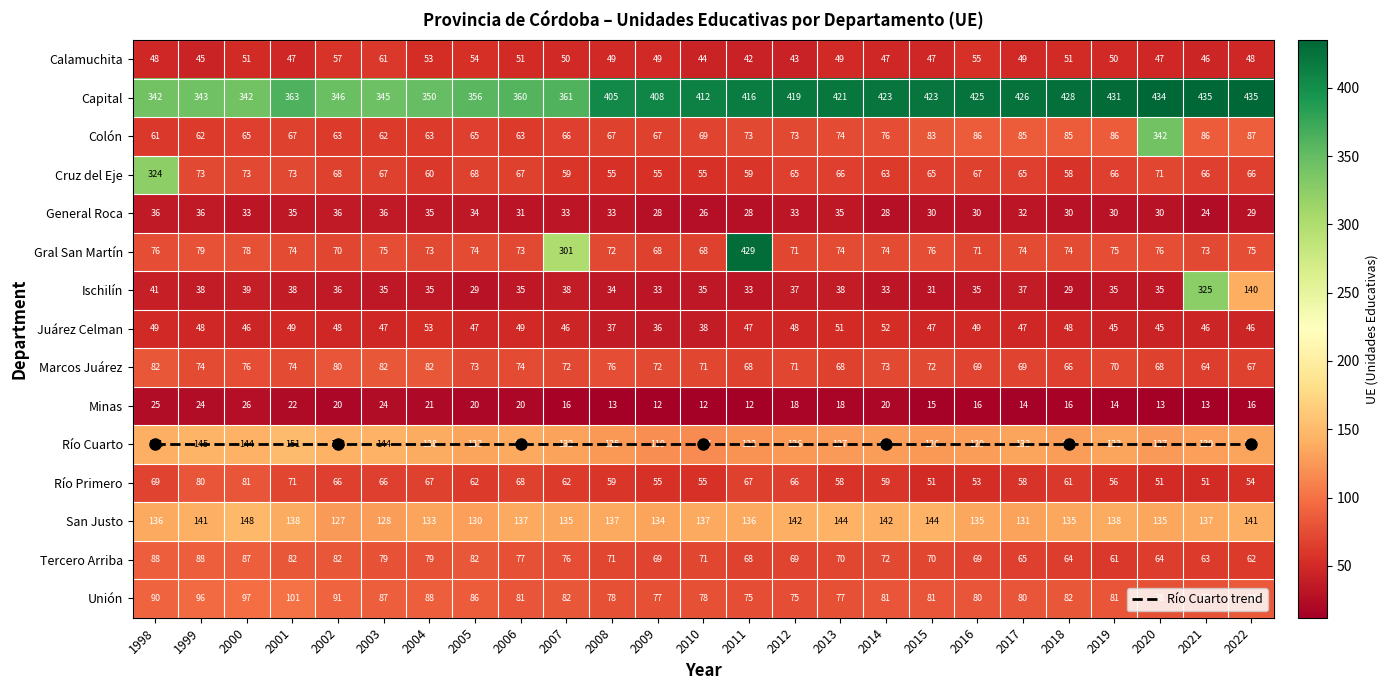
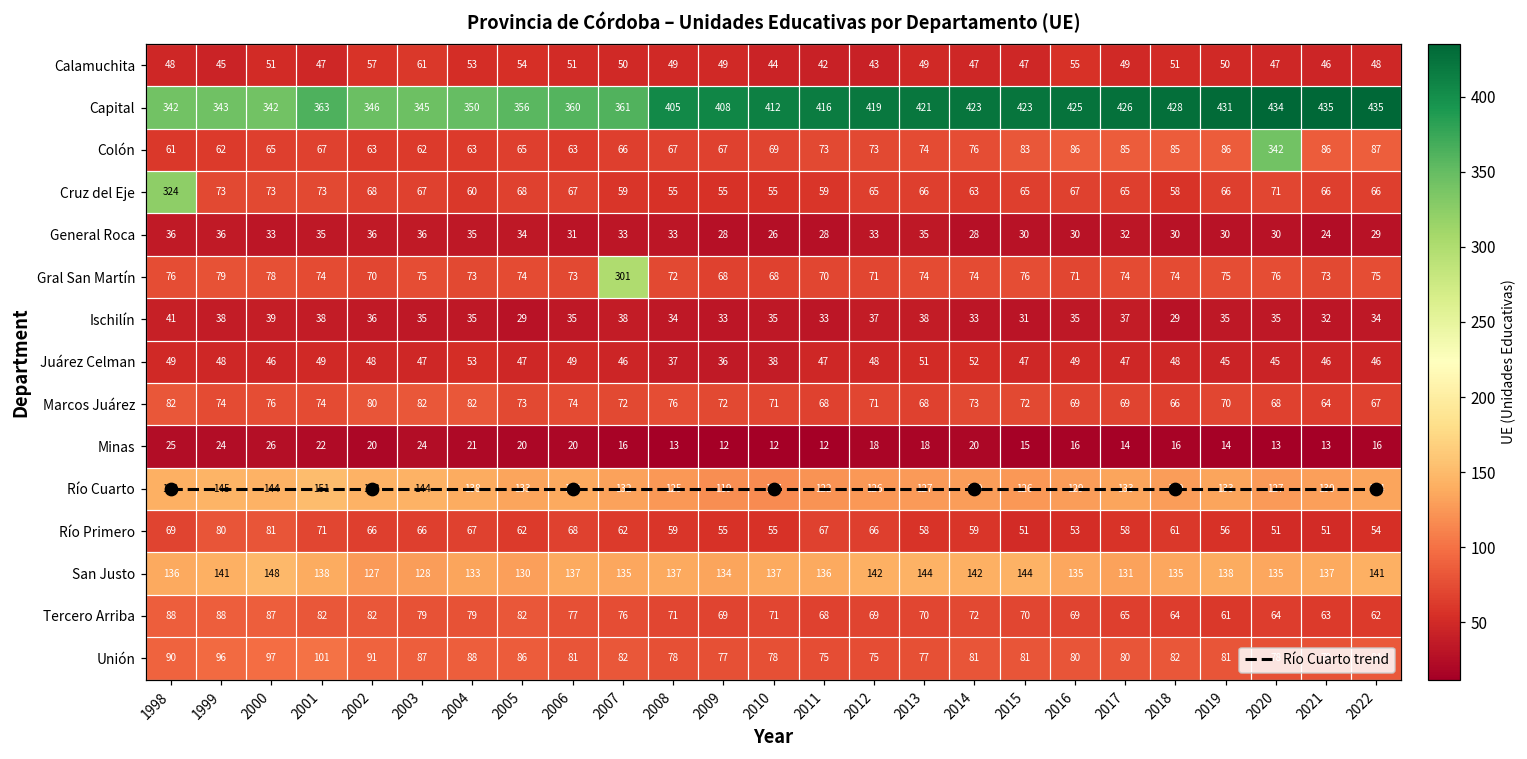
  {
    "Gral San Martín": {
      "1998": 76,
      "1999": 79,
      "2000": 78,
      "2001": 74,
      "2002": 70,
      "2003": 75,
      "2004": 73,
      "2005": 74,
      "2006": 73,
      "2007": 301,
      "2008": 72,
      "2009": 68,
      "2010": 68,
-     "2011": 429,
+     "2011": 70,
      "2012": 71,
      "2013": 74,
      "2014": 74,
      "2015": 76,
      "2016": 71,
      "2017": 74,
      "2018": 74,
      "2019": 75,
      "2020": 76,
      "2021": 73,
      "2022": 75
    },
    "Ischilín": {
      "1998": 41,
      "1999": 38,
      "2000": 39,
      "2001": 38,
      "2002": 36,
      "2003": 35,
      "2004": 35,
      "2005": 29,
      "2006": 35,
      "2007": 38,
      "2008": 34,
      "2009": 33,
      "2010": 35,
      "2011": 33,
      "2012": 37,
      "2013": 38,
      "2014": 33,
      "2015": 31,
      "2016": 35,
      "2017": 37,
      "2018": 29,
      "2019": 35,
      "2020": 35,
-     "2021": 325,
-     "2022": 140
+     "2021": 32,
+     "2022": 34
    }
  }
